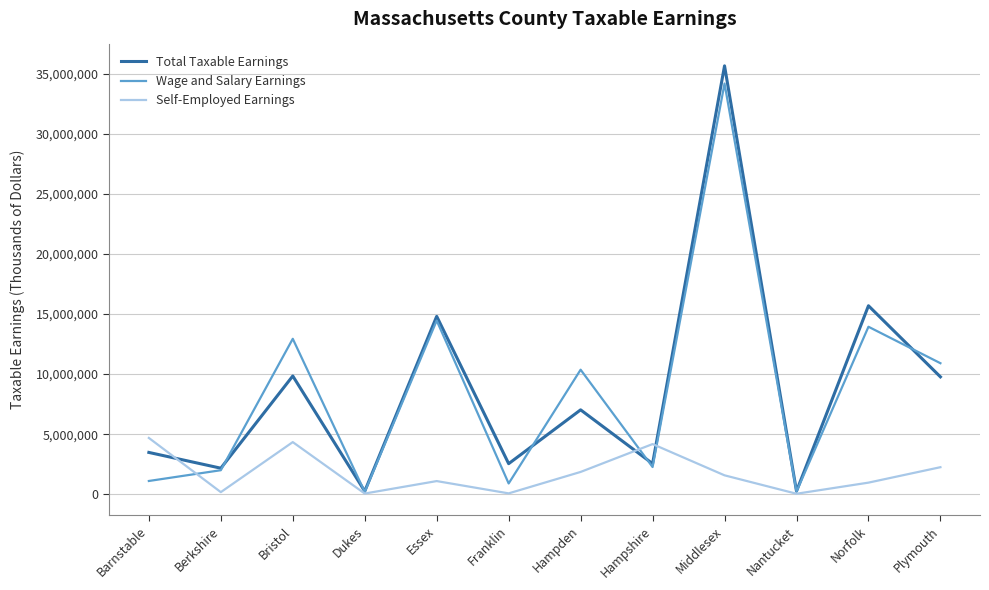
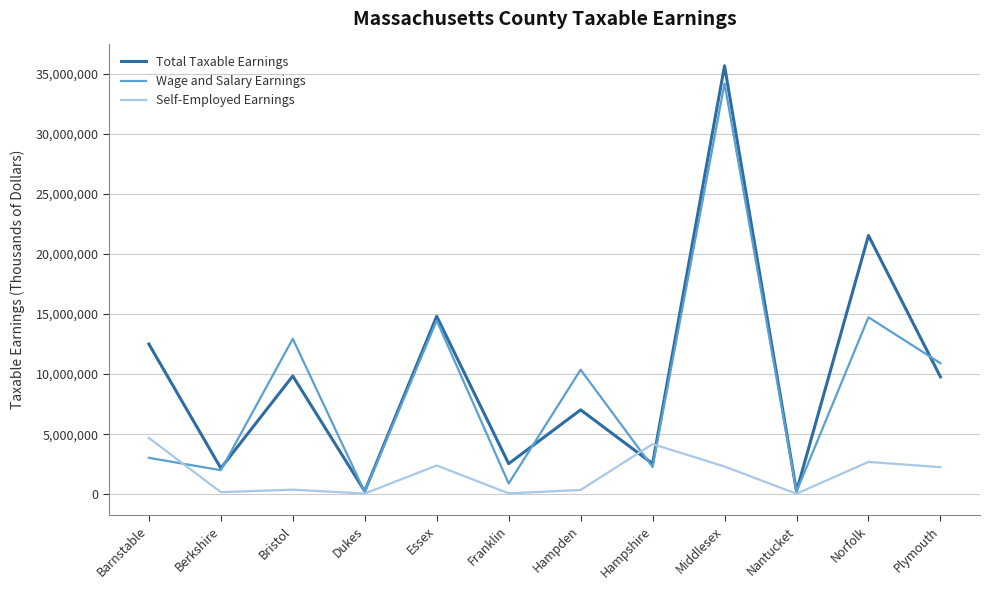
  {
    "Total Taxable Earnings": {
-     "Barnstable": "3,500,000",
+     "Barnstable": "12,500,000",
      "Bristol": "9,800,000",
      "Essex": "14,800,000",
      "Franklin": "2,500,000",
      "Hampden": "7,000,000",
      "Hampshire": "2,500,000",
      "Middlesex": "35,700,000",
-     "Norfolk": "15,700,000",
+     "Norfolk": "21,500,000",
      "Plymouth": "9,800,000"
    },
    "Wage and Salary Earnings": {
-     "Barnstable": "1,100,000",
+     "Barnstable": "3,000,000",
      "Bristol": "12,900,000",
      "Essex": "14,500,000",
      "Franklin": "900,000",
      "Hampden": "10,400,000",
      "Hampshire": "2,300,000",
      "Middlesex": "34,200,000",
-     "Norfolk": "13,900,000",
+     "Norfolk": "14,700,000",
      "Plymouth": "10,900,000"
    },
    "Self-Employed Earnings": {
      "Barnstable": "4,700,000",
      "Berkshire": "200,000",
-     "Bristol": "4,300,000",
-     "Essex": "1,100,000",
+     "Bristol": "400,000",
+     "Essex": "2,400,000",
      "Franklin": "100,000",
-     "Hampden": "1,900,000",
+     "Hampden": "300,000",
      "Hampshire": "4,200,000",
-     "Middlesex": "1,600,000",
-     "Norfolk": "1,000,000",
+     "Middlesex": "2,300,000",
+     "Norfolk": "2,700,000",
      "Plymouth": "2,200,000"
    }
  }
